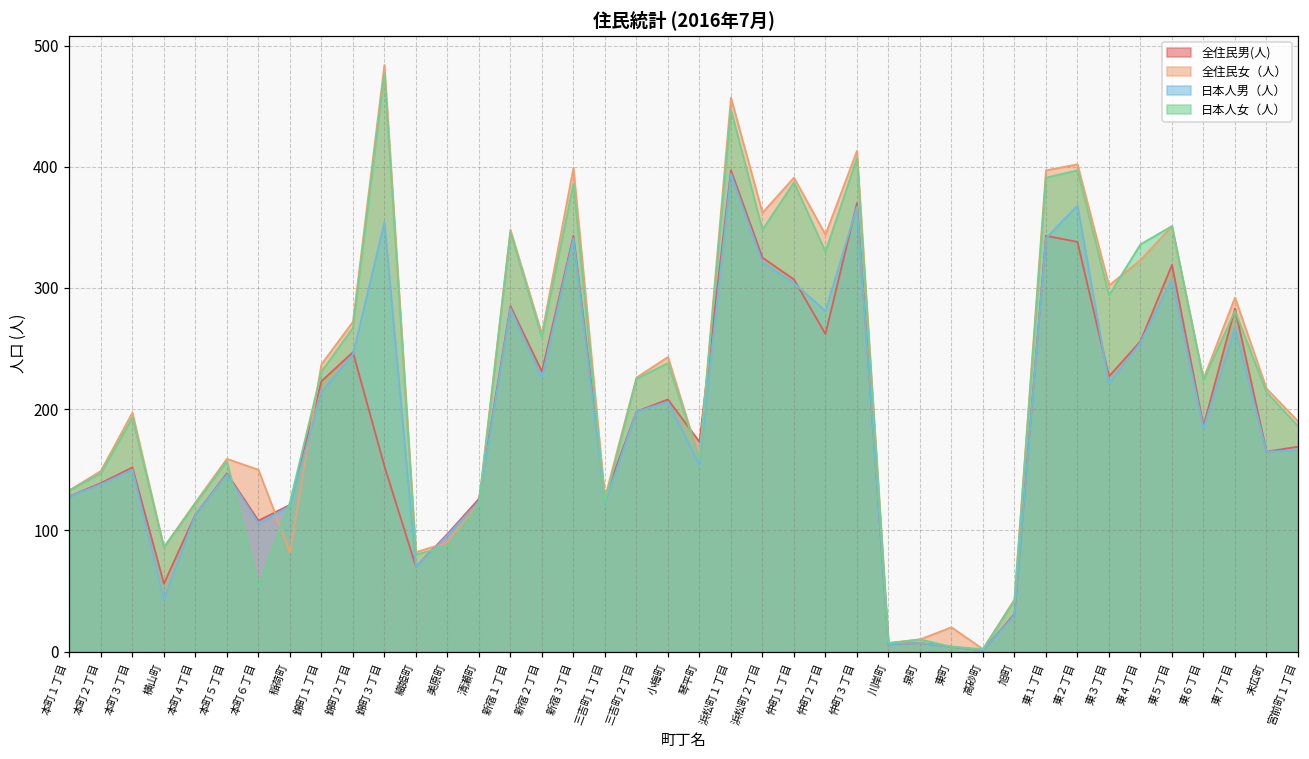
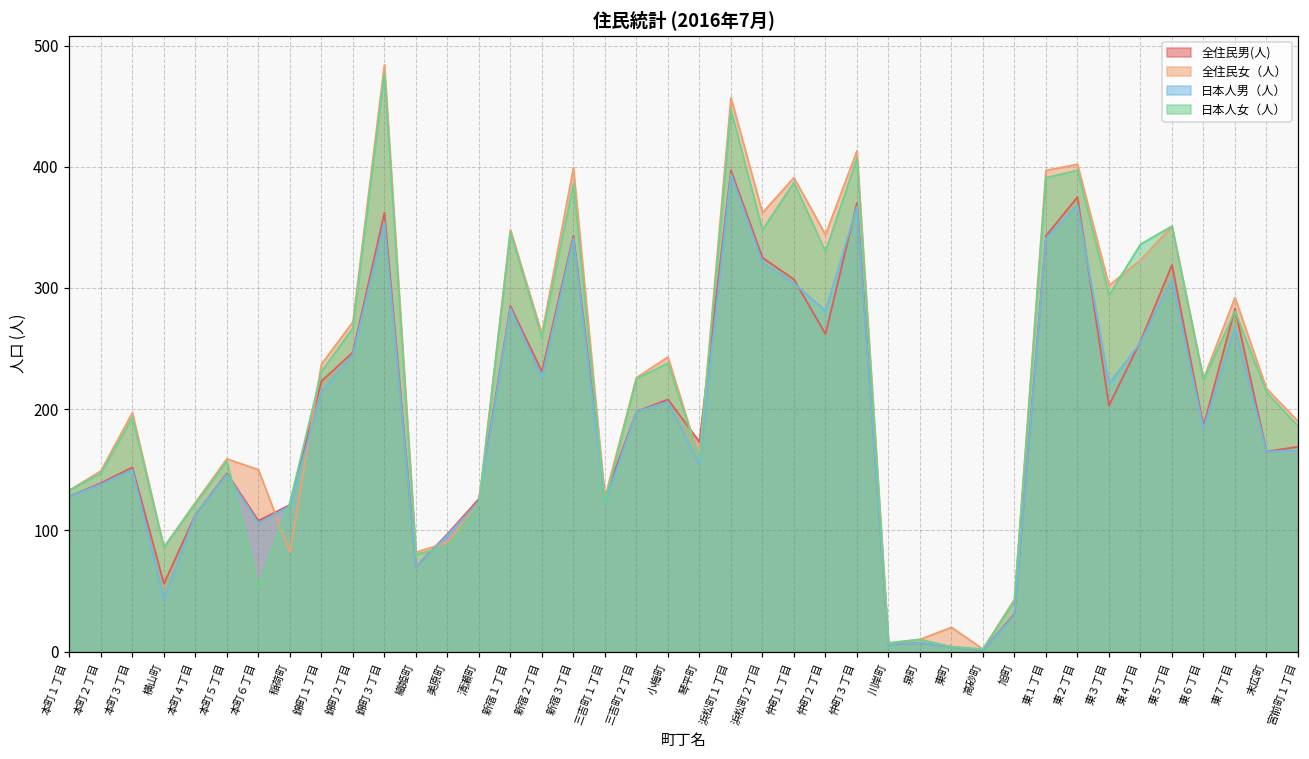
  {
    "全住民男(人)": {
      "横山町": 56,
      "錦町１丁目": 223,
-     "錦町３丁目": 153,
+     "錦町３丁目": 362,
      "新宿２丁目": 231,
      "琴平町": 173,
      "浜松町１丁目": 397,
      "浜松町２丁目": 325,
      "仲町１丁目": 307,
      "仲町２丁目": 262,
      "仲町３丁目": 370,
-     "東２丁目": 338,
-     "東３丁目": 227,
+     "東２丁目": 375,
+     "東３丁目": 203,
      "東５丁目": 319,
      "宮前町１丁目": 169
    },
    "全住民女（人）": {
      "本町３丁目": 197,
      "本町６丁目": 150,
      "稲荷町": 82,
      "錦町１丁目": 237,
      "錦町２丁目": 272,
      "錦町３丁目": 484,
      "美原町": 90,
      "新宿２丁目": 262,
      "新宿３丁目": 399,
      "小梅町": 243,
      "浜松町１丁目": 457,
      "浜松町２丁目": 362,
      "仲町１丁目": 391,
      "仲町２丁目": 344,
      "仲町３丁目": 413,
      "東町": 20,
      "東１丁目": 397,
      "東２丁目": 402,
      "東３丁目": 302,
      "東４丁目": 323,
      "東７丁目": 292,
      "末広町": 217,
      "宮前町１丁目": 190
    },
    "日本人男（人）": {
      "横山町": 43,
      "錦町１丁目": 214,
      "錦町３丁目": 354,
      "新宿２丁目": 226,
      "琴平町": 154,
      "浜松町１丁目": 394,
      "浜松町２丁目": 321,
      "仲町１丁目": 304,
      "仲町２丁目": 281,
      "仲町３丁目": 367,
      "東２丁目": 368,
      "東３丁目": 221,
      "東５丁目": 307,
      "東７丁目": 267,
      "宮前町１丁目": 166
    },
    "日本人女（人）": {
      "本町３丁目": 193,
      "本町６丁目": 53,
      "錦町１丁目": 231,
      "錦町２丁目": 267,
      "錦町３丁目": 477,
      "美原町": 87,
      "新宿２丁目": 259,
      "新宿３丁目": 386,
      "小梅町": 238,
      "浜松町１丁目": 447,
      "浜松町２丁目": 348,
      "仲町１丁目": 387,
      "仲町２丁目": 330,
      "仲町３丁目": 407,
      "東１丁目": 391,
      "東２丁目": 397,
      "東３丁目": 294,
      "東４丁目": 336,
      "末広町": 214,
      "宮前町１丁目": 186
    }
  }
